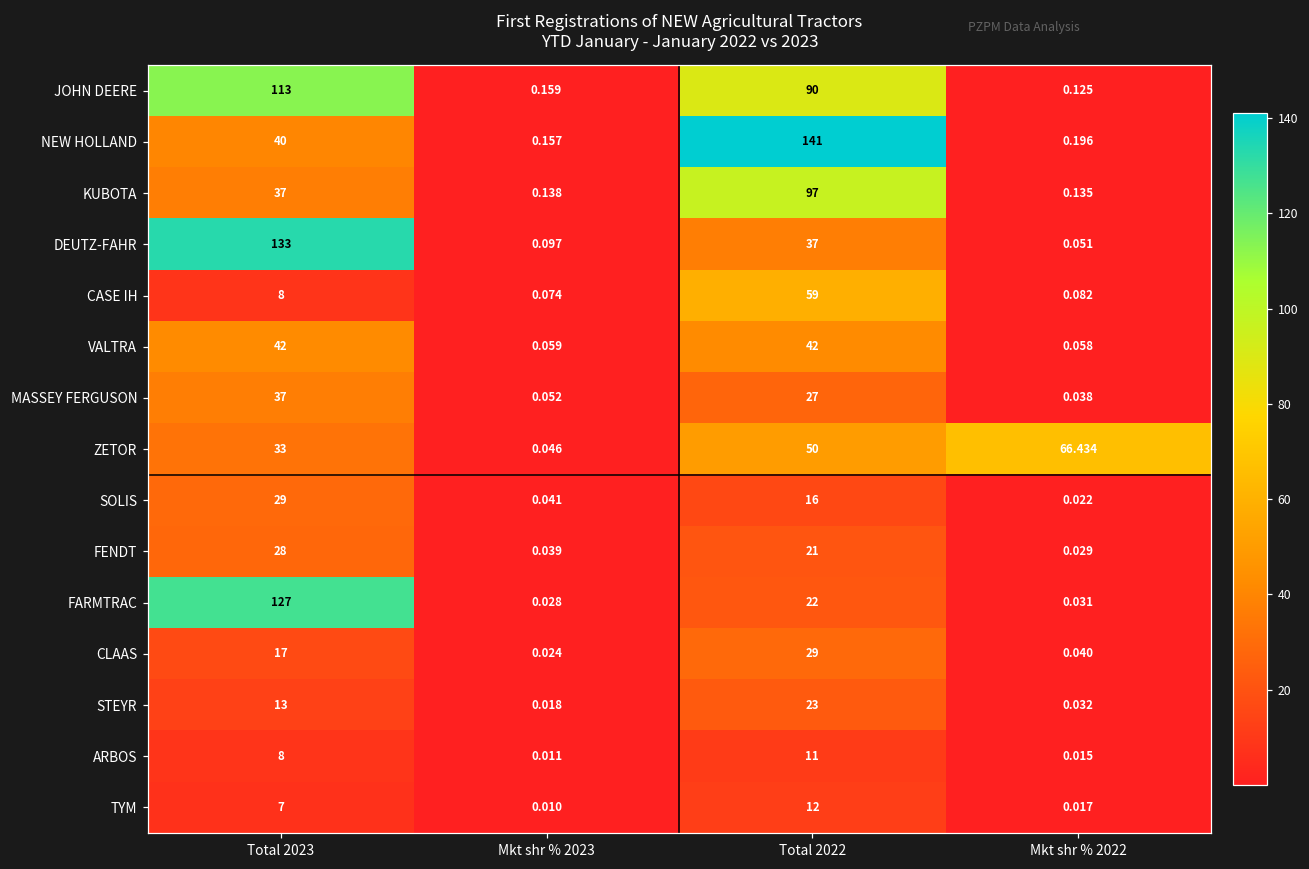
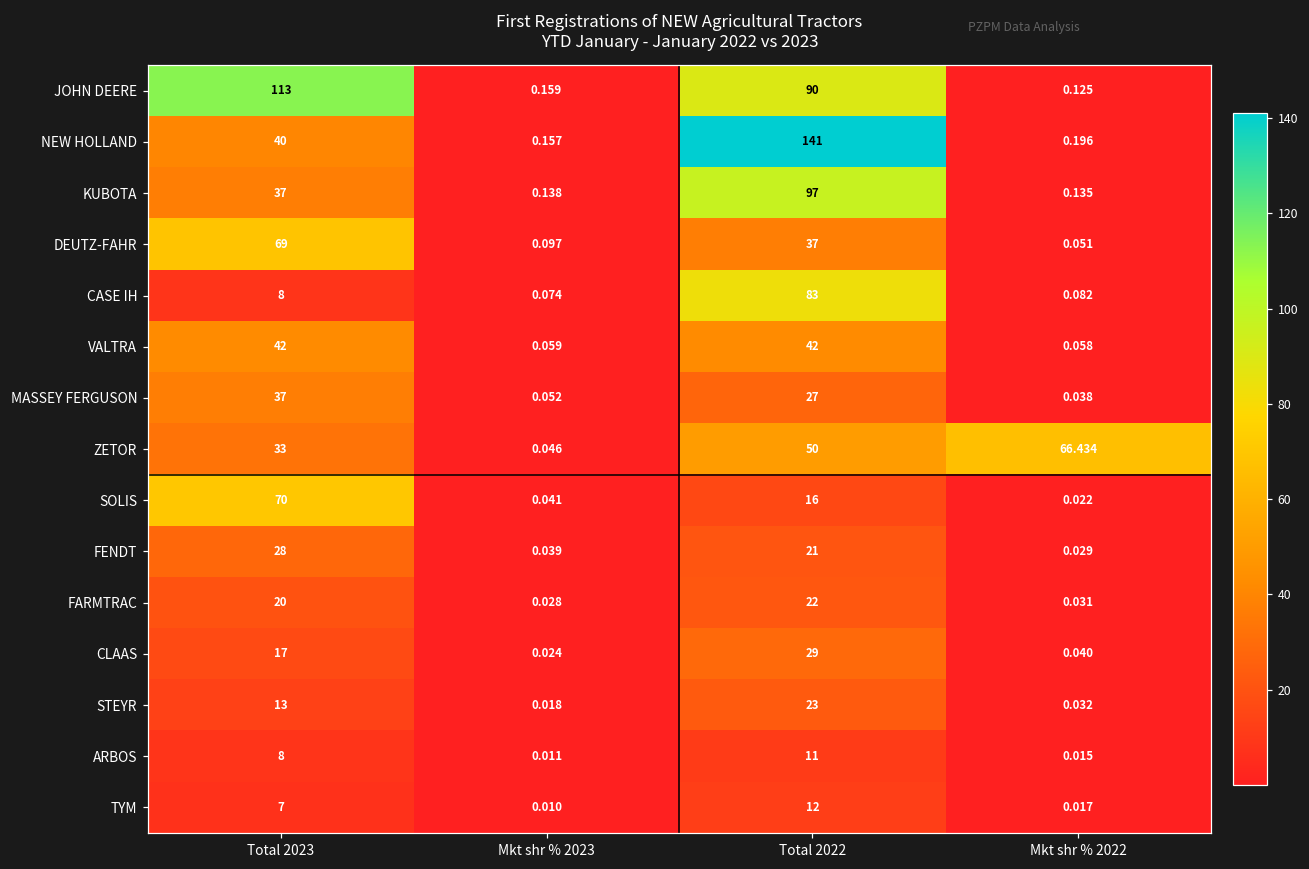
  {
    "JOHN DEERE": {
      "Total 2023": 113,
      "Mkt shr % 2023": 0.159,
      "Total 2022": 90,
      "Mkt shr % 2022": 0.125
    },
    "NEW HOLLAND": {
      "Total 2023": 40,
      "Mkt shr % 2023": 0.157,
      "Total 2022": 141,
      "Mkt shr % 2022": 0.196
    },
    "KUBOTA": {
      "Total 2023": 37,
      "Mkt shr % 2023": 0.138,
      "Total 2022": 97,
      "Mkt shr % 2022": 0.135
    },
    "DEUTZ-FAHR": {
-     "Total 2023": 133,
+     "Total 2023": 69,
      "Mkt shr % 2023": 0.097,
      "Total 2022": 37,
      "Mkt shr % 2022": 0.051
    },
    "CASE IH": {
      "Total 2023": 8,
      "Mkt shr % 2023": 0.074,
-     "Total 2022": 59,
+     "Total 2022": 83,
      "Mkt shr % 2022": 0.082
    },
    "VALTRA": {
      "Total 2023": 42,
      "Mkt shr % 2023": 0.059,
      "Total 2022": 42,
      "Mkt shr % 2022": 0.058
    },
    "MASSEY FERGUSON": {
      "Total 2023": 37,
      "Mkt shr % 2023": 0.052,
      "Total 2022": 27,
      "Mkt shr % 2022": 0.038
    },
    "ZETOR": {
      "Total 2023": 33,
      "Mkt shr % 2023": 0.046,
      "Total 2022": 50,
      "Mkt shr % 2022": 66.434
    },
    "SOLIS": {
-     "Total 2023": 29,
+     "Total 2023": 70,
      "Mkt shr % 2023": 0.041,
      "Total 2022": 16,
      "Mkt shr % 2022": 0.022
    },
    "FENDT": {
      "Total 2023": 28,
      "Mkt shr % 2023": 0.039,
      "Total 2022": 21,
      "Mkt shr % 2022": 0.029
    },
    "FARMTRAC": {
-     "Total 2023": 127,
+     "Total 2023": 20,
      "Mkt shr % 2023": 0.028,
      "Total 2022": 22,
      "Mkt shr % 2022": 0.031
    },
    "CLAAS": {
      "Total 2023": 17,
      "Mkt shr % 2023": 0.024,
      "Total 2022": 29,
      "Mkt shr % 2022": 0.040
    },
    "STEYR": {
      "Total 2023": 13,
      "Mkt shr % 2023": 0.018,
      "Total 2022": 23,
      "Mkt shr % 2022": 0.032
    },
    "ARBOS": {
      "Total 2023": 8,
      "Mkt shr % 2023": 0.011,
      "Total 2022": 11,
      "Mkt shr % 2022": 0.015
    },
    "TYM": {
      "Total 2023": 7,
      "Mkt shr % 2023": 0.010,
      "Total 2022": 12,
      "Mkt shr % 2022": 0.017
    }
  }
